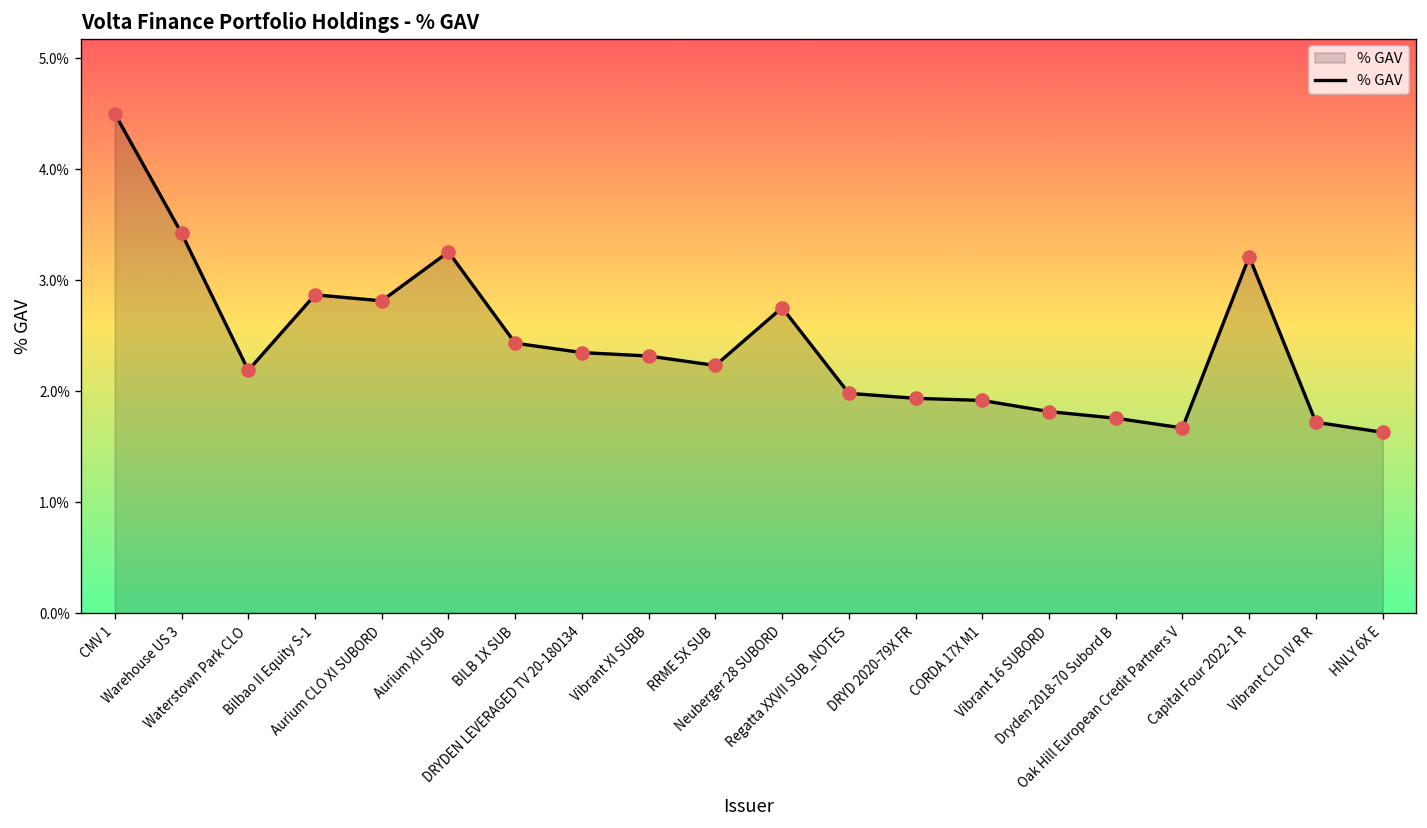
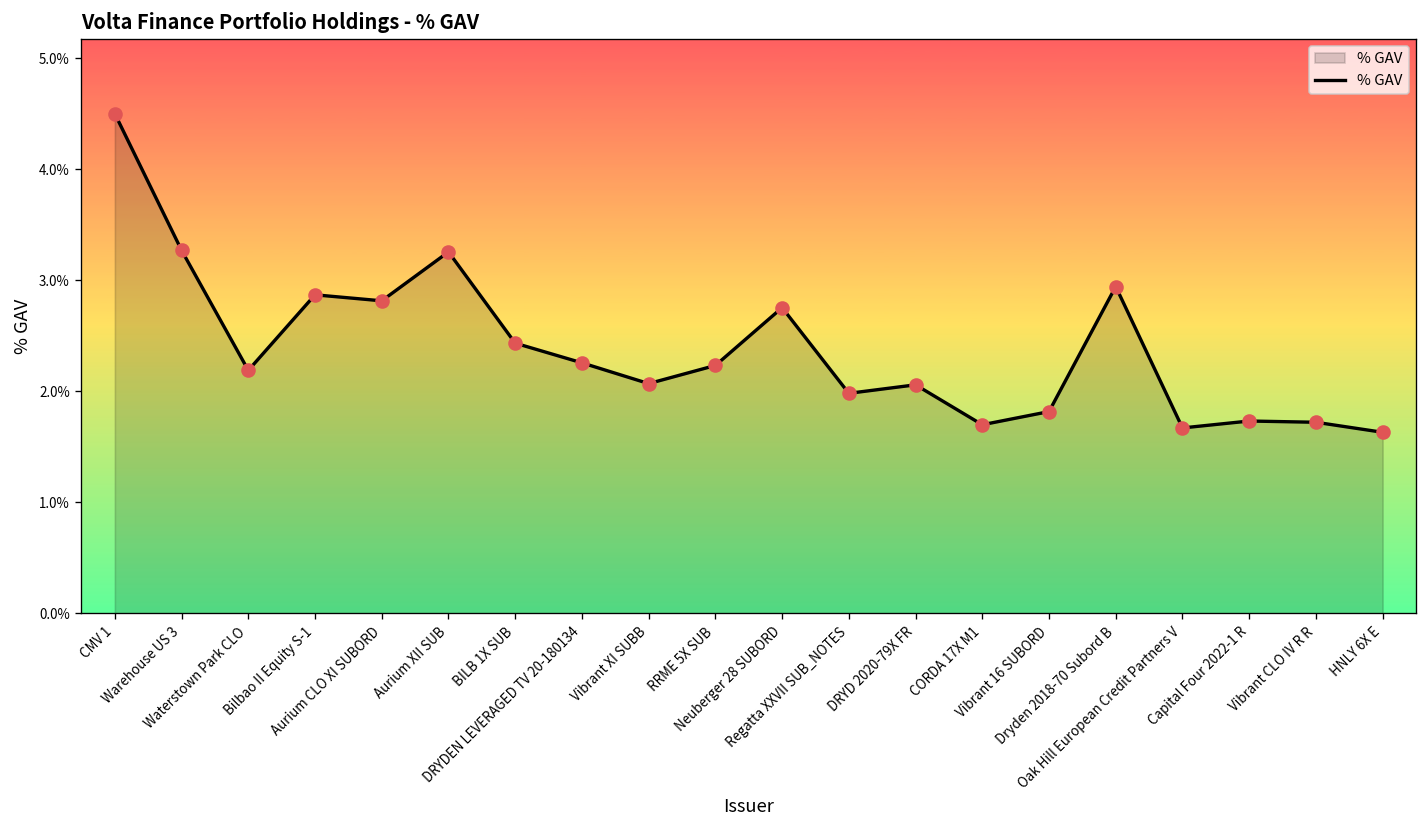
  {
    "CMV 1": "4.5%",
-   "Warehouse US 3": "3.4%",
+   "Warehouse US 3": "3.3%",
    "Waterstown Park CLO": "2.2%",
    "Bilbao II Equity S-1": "2.9%",
    "Aurium CLO XI SUBORD": "2.8%",
    "Aurium XII SUB": "3.3%",
    "BILB 1X SUB": "2.4%",
-   "DRYDEN LEVERAGED TV 20-180134": "2.35%",
-   "Vibrant XI SUBB": "2.3%",
+   "DRYDEN LEVERAGED TV 20-180134": "2.26%",
+   "Vibrant XI SUBB": "2.1%",
    "RRME 5X SUB": "2.2%",
    "Neuberger 28 SUBORD": "2.8%",
    "Regatta XXVII SUB_NOTES": "2.0%",
-   "DRYD 2020-79X FR": "1.9%",
-   "CORDA 17X M1": "1.9%",
+   "DRYD 2020-79X FR": "2.1%",
+   "CORDA 17X M1": "1.7%",
    "Vibrant 16 SUBORD": "1.8%",
-   "Dryden 2018-70 Subord B": "1.8%",
+   "Dryden 2018-70 Subord B": "2.9%",
    "Oak Hill European Credit Partners V": "1.7%",
-   "Capital Four 2022-1 R": "3.2%",
+   "Capital Four 2022-1 R": "1.7%",
    "Vibrant CLO IV R R": "1.7%",
    "HNLY 6X E": "1.6%"
  }
